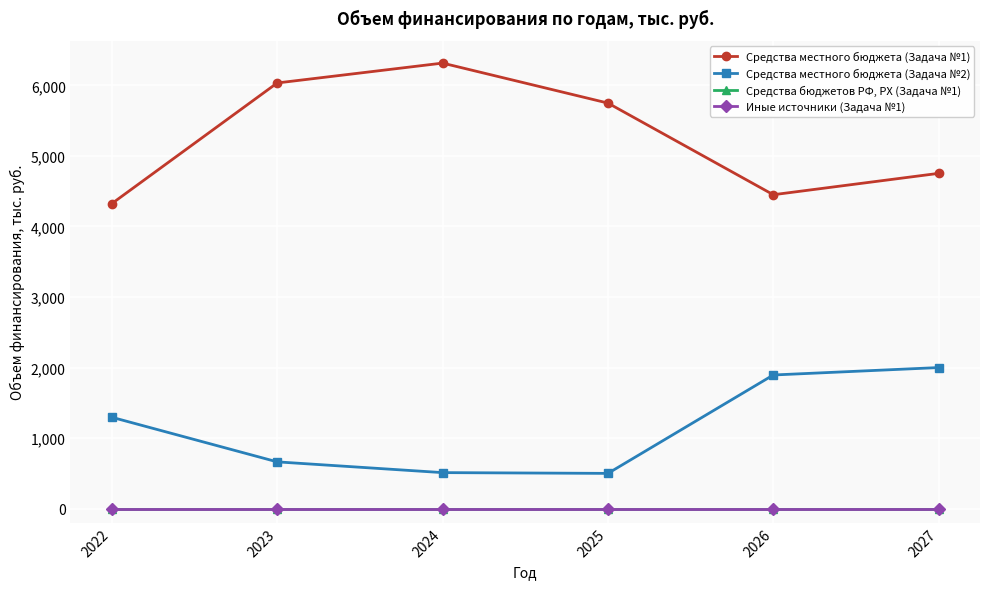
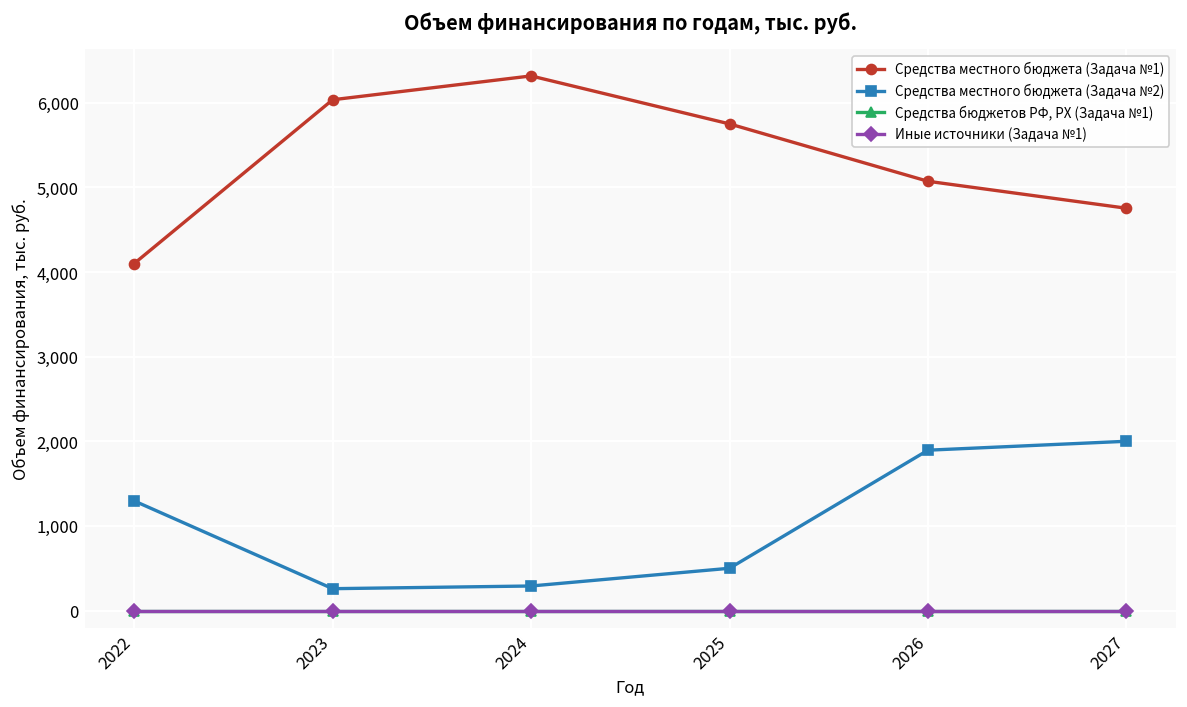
  {
    "Средства местного бюджета (Задача №1)": {
-     "2022": "4,300",
+     "2022": "4,100",
      "2023": "6,000",
      "2024": "6,300",
      "2025": "5,700",
-     "2026": "4,500",
+     "2026": "5,100",
      "2027": "4,800"
    },
    "Средства местного бюджета (Задача №2)": {
      "2022": "1,300",
-     "2023": "700",
-     "2024": "500",
+     "2023": "300",
+     "2024": "300",
      "2025": "500",
      "2026": "1,900",
      "2027": "2,000"
    },
    "Иные источники (Задача №1)": {
      "2022": "0",
      "2023": "0",
      "2024": "0",
      "2025": "0",
      "2026": "0",
      "2027": "0"
    }
  }
